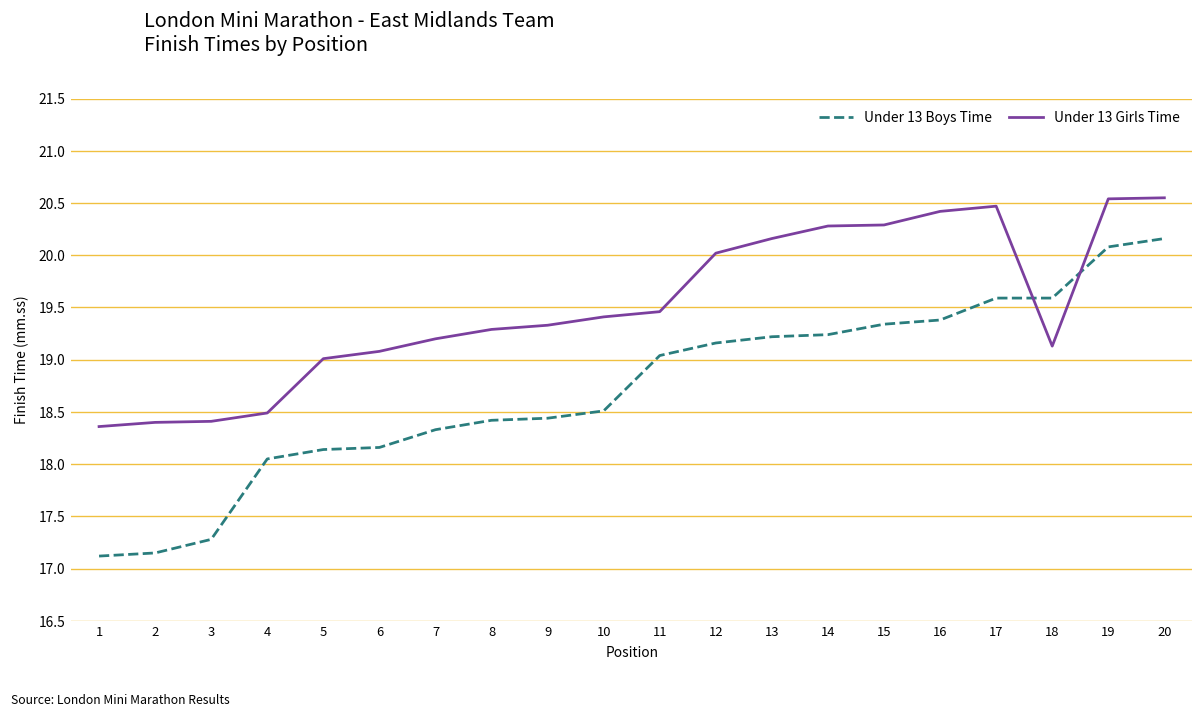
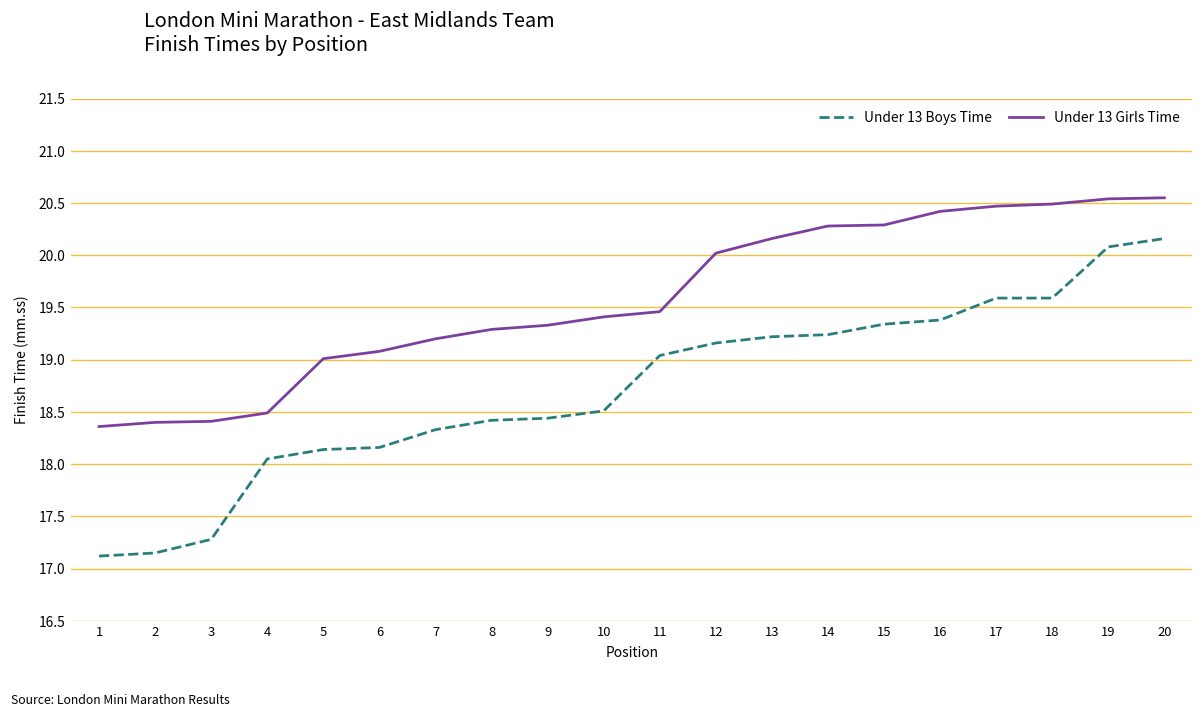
  {
    "Under 13 Boys Time": {
      "1": 17.1,
      "2": 17.2,
      "3": 17.3,
      "4": 18.1,
      "5": 18.1,
      "6": 18.2,
      "7": 18.3,
      "8": 18.4,
      "9": 18.4,
      "10": 18.5,
      "11": 19.0,
      "12": 19.2,
      "13": 19.2,
      "14": 19.2,
      "15": 19.3,
      "16": 19.4,
      "17": 19.6,
      "18": 19.6,
      "19": 20.1,
      "20": 20.2
    },
    "Under 13 Girls Time": {
      "1": 18.4,
      "2": 18.4,
      "3": 18.4,
      "4": 18.5,
      "5": 19.0,
      "6": 19.1,
      "7": 19.2,
      "8": 19.3,
      "9": 19.3,
      "10": 19.4,
      "11": 19.5,
      "12": 20.0,
      "13": 20.2,
      "14": 20.3,
      "15": 20.3,
      "16": 20.4,
      "17": 20.5,
-     "18": 19.1,
+     "18": 20.5,
      "19": 20.5,
      "20": 20.6
    }
  }
